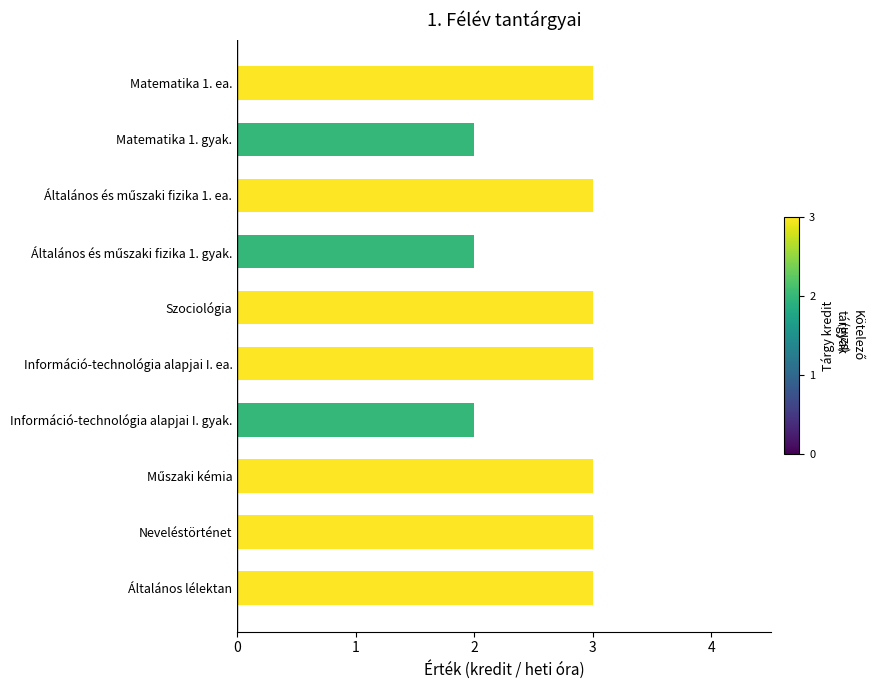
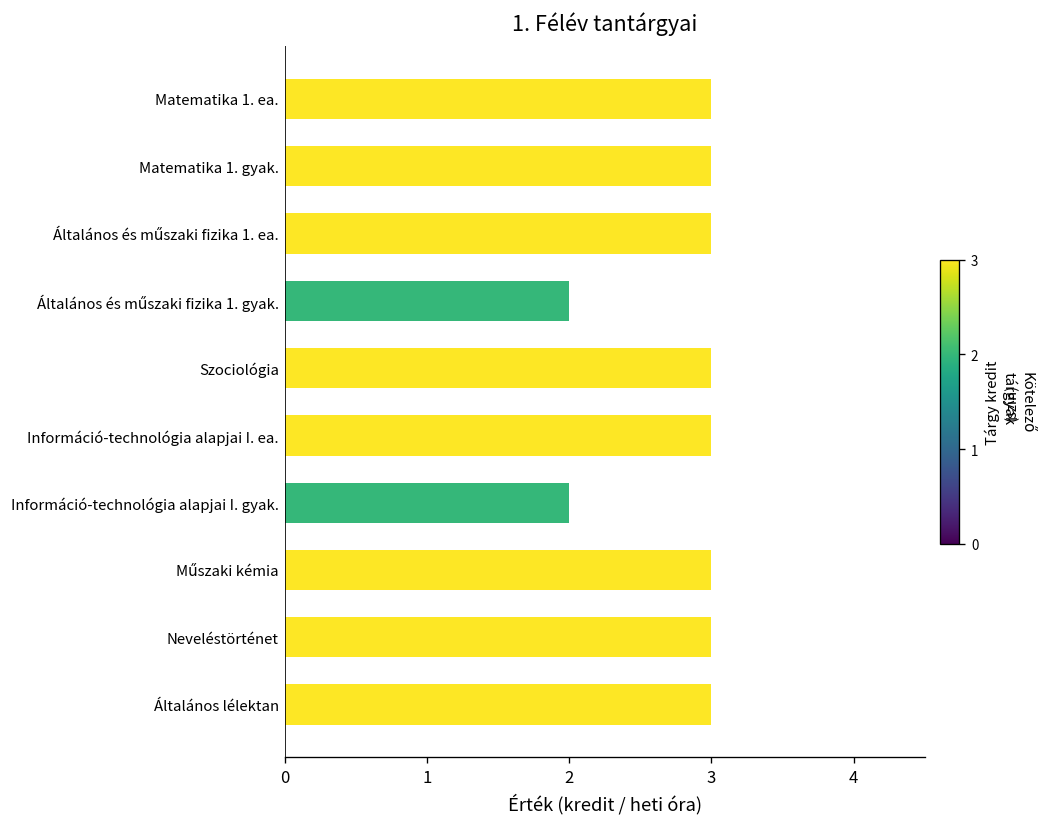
  {
    "Matematika 1. ea.": 3,
-   "Matematika 1. gyak.": 2,
+   "Matematika 1. gyak.": 3,
    "Általános és műszaki fizika 1. ea.": 3,
    "Általános és műszaki fizika 1. gyak.": 2,
    "Szociológia": 3,
    "Információ-technológia alapjai I. ea.": 3,
    "Információ-technológia alapjai I. gyak.": 2,
    "Műszaki kémia": 3,
    "Neveléstörténet": 3,
    "Általános lélektan": 3
  }
